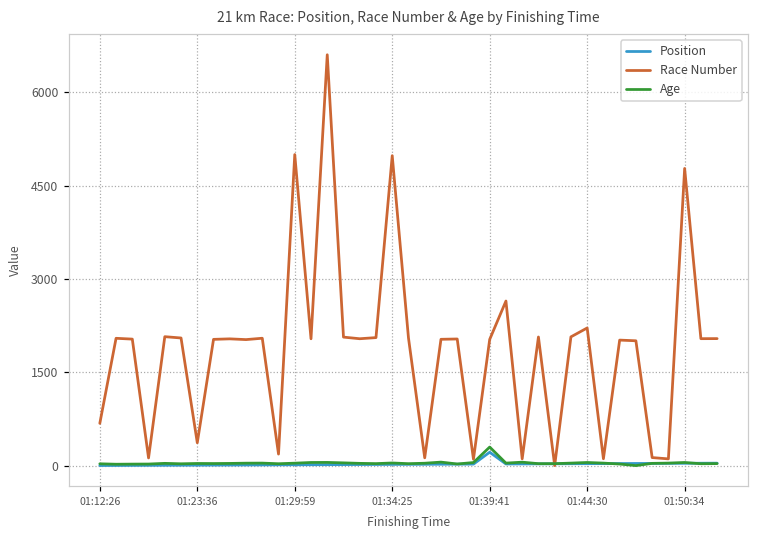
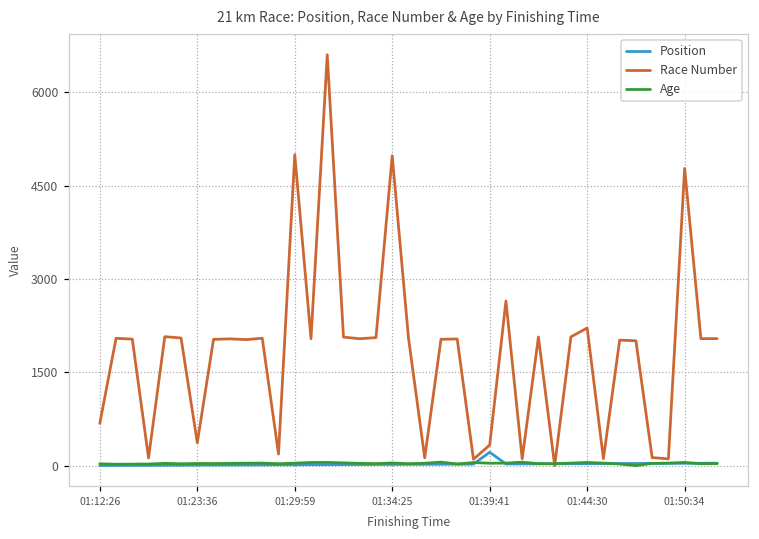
  {
    "Position": {
      "01:39:41": 200
    },
    "Race Number": {
      "01:12:26": 700,
      "01:23:36": 400,
      "01:29:59": 5000,
      "01:34:25": 5000,
-     "01:39:41": 2000,
+     "01:39:41": 300,
      "01:44:30": 2200,
      "01:50:34": 4800
    },
    "Age": {
-     "01:39:41": 300
+     "01:39:41": 0
    }
  }
